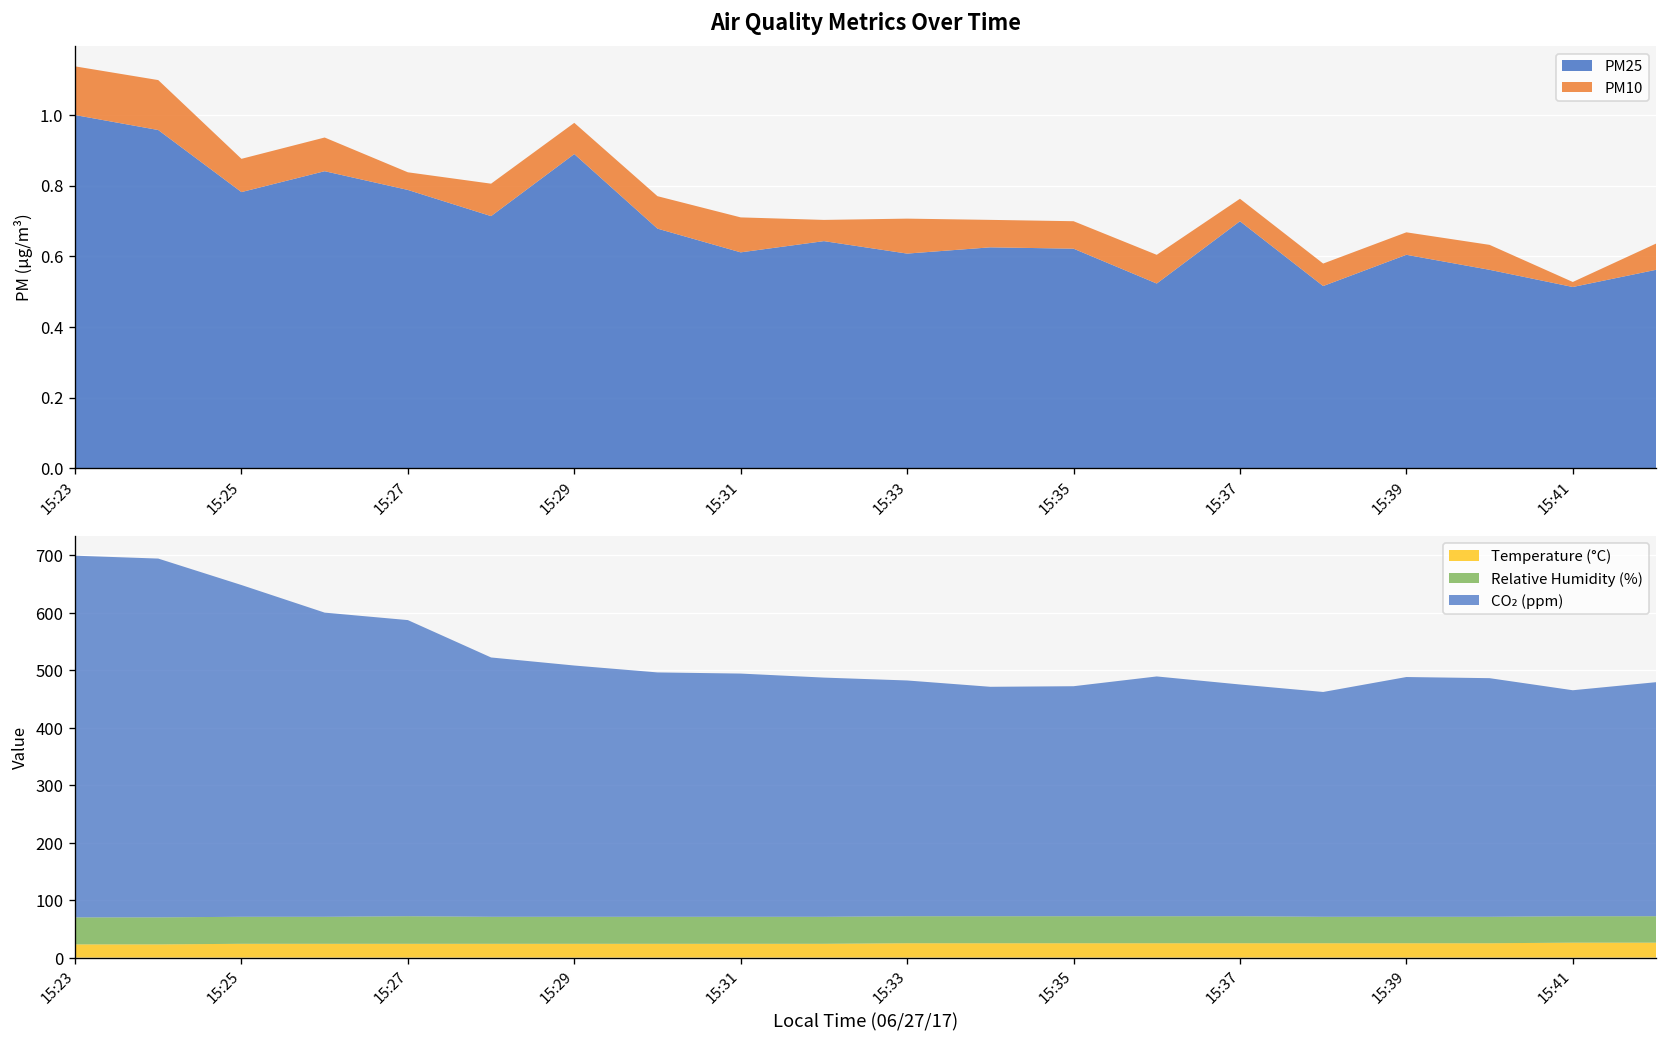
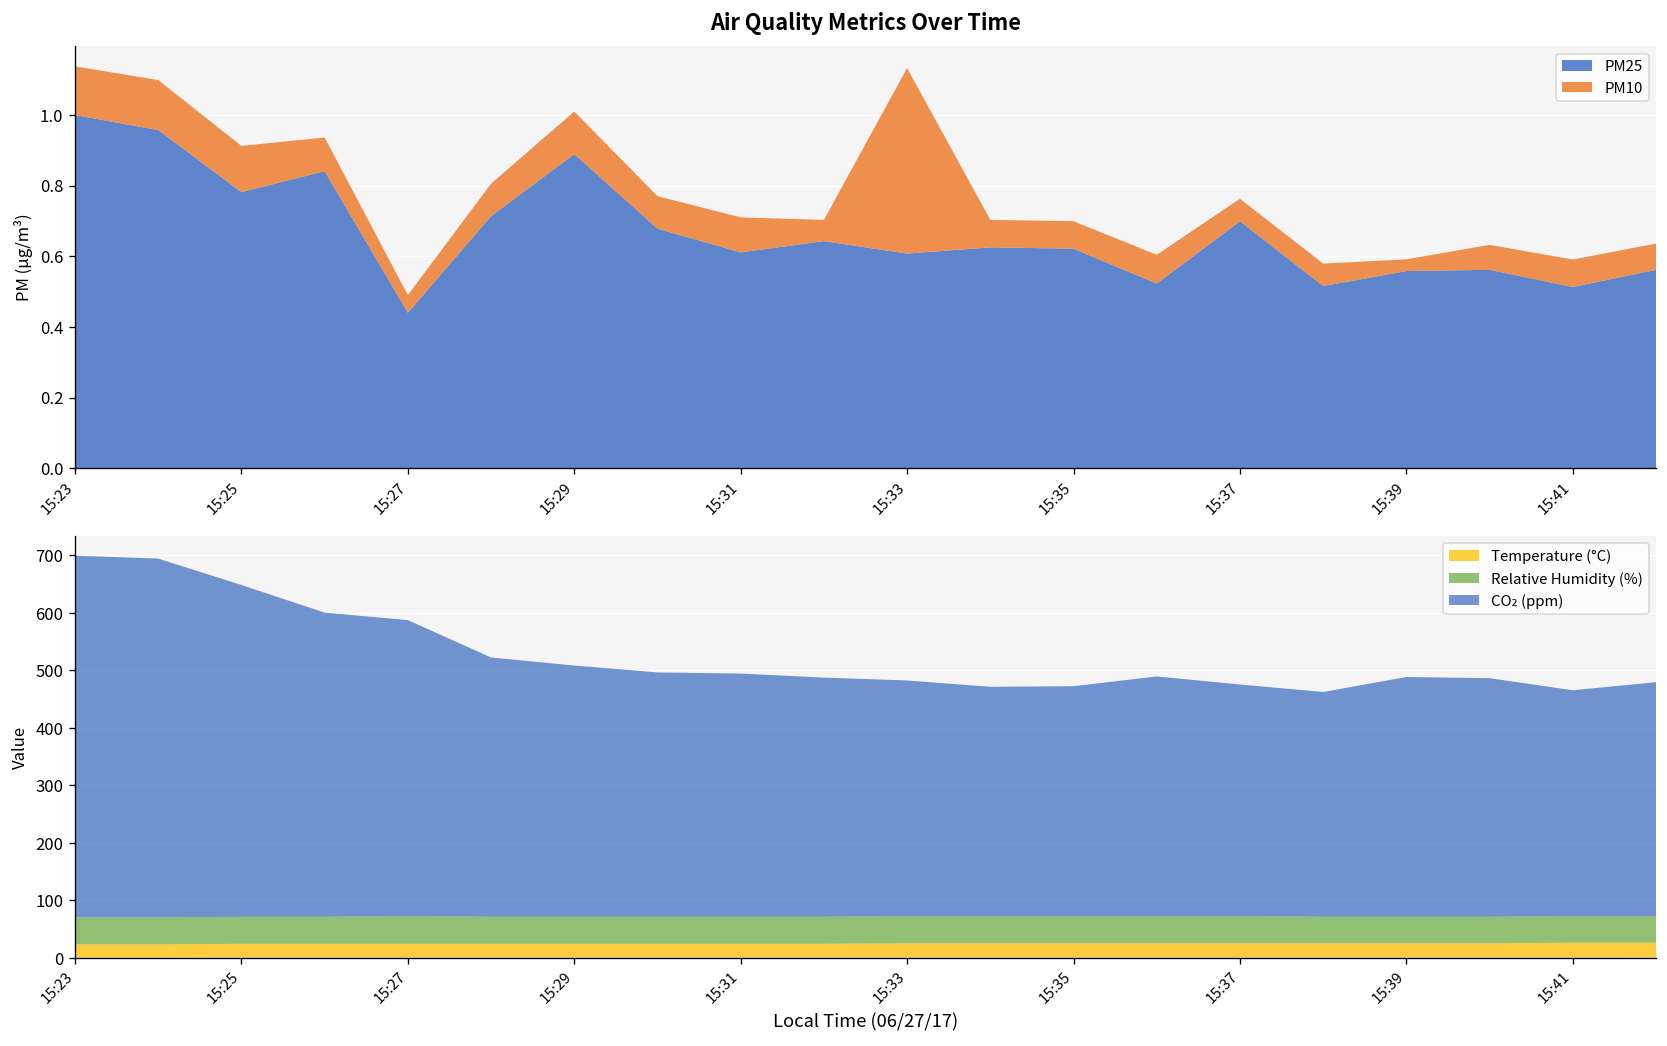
  {
    "Air Quality Metrics Over Time": {
      "PM25": {
        "15:23": 1.00,
        "15:25": 0.78,
-       "15:27": 0.79,
+       "15:27": 0.44,
        "15:29": 0.89,
        "15:31": 0.61,
        "15:33": 0.61,
        "15:35": 0.62,
        "15:37": 0.70,
-       "15:39": 0.60,
+       "15:39": 0.56,
        "15:41": 0.51
      },
      "PM10": {
        "15:23": 0.14,
-       "15:25": 0.09,
+       "15:25": 0.13,
        "15:27": 0.05,
-       "15:29": 0.09,
+       "15:29": 0.12,
        "15:31": 0.10,
-       "15:33": 0.10,
+       "15:33": 0.52,
        "15:35": 0.08,
        "15:37": 0.06,
-       "15:39": 0.06,
-       "15:41": 0.01
+       "15:39": 0.03,
+       "15:41": 0.08
      }
    }
  }
